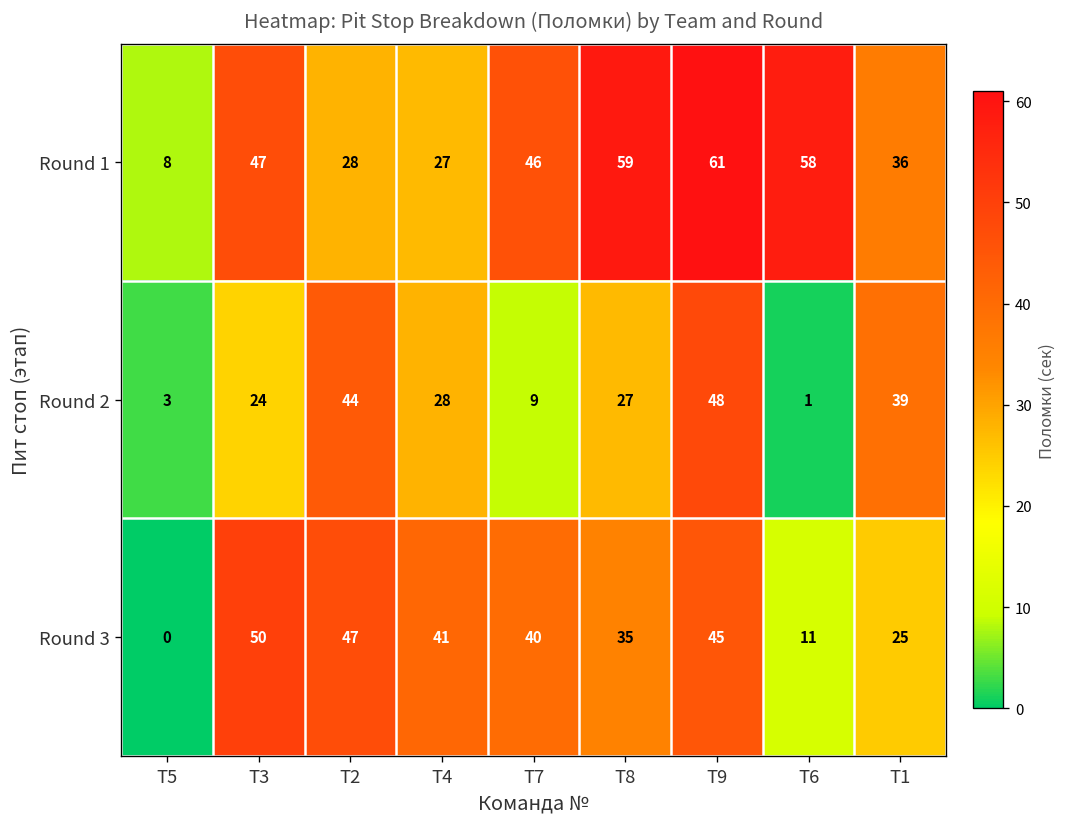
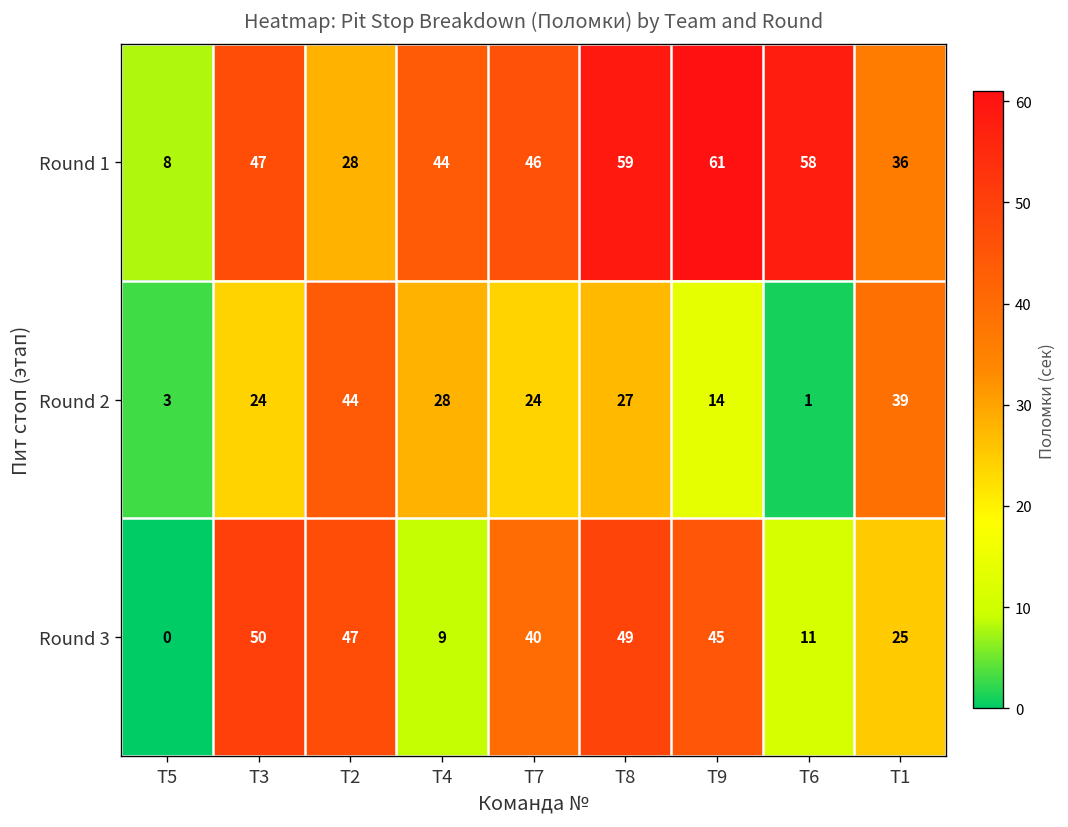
  {
    "Round 1": {
      "T5": 8,
      "T3": 47,
      "T2": 28,
-     "T4": 27,
+     "T4": 44,
      "T7": 46,
      "T8": 59,
      "T9": 61,
      "T6": 58,
      "T1": 36
    },
    "Round 2": {
      "T5": 3,
      "T3": 24,
      "T2": 44,
      "T4": 28,
-     "T7": 9,
+     "T7": 24,
      "T8": 27,
-     "T9": 48,
+     "T9": 14,
      "T6": 1,
      "T1": 39
    },
    "Round 3": {
      "T5": 0,
      "T3": 50,
      "T2": 47,
-     "T4": 41,
+     "T4": 9,
      "T7": 40,
-     "T8": 35,
+     "T8": 49,
      "T9": 45,
      "T6": 11,
      "T1": 25
    }
  }
